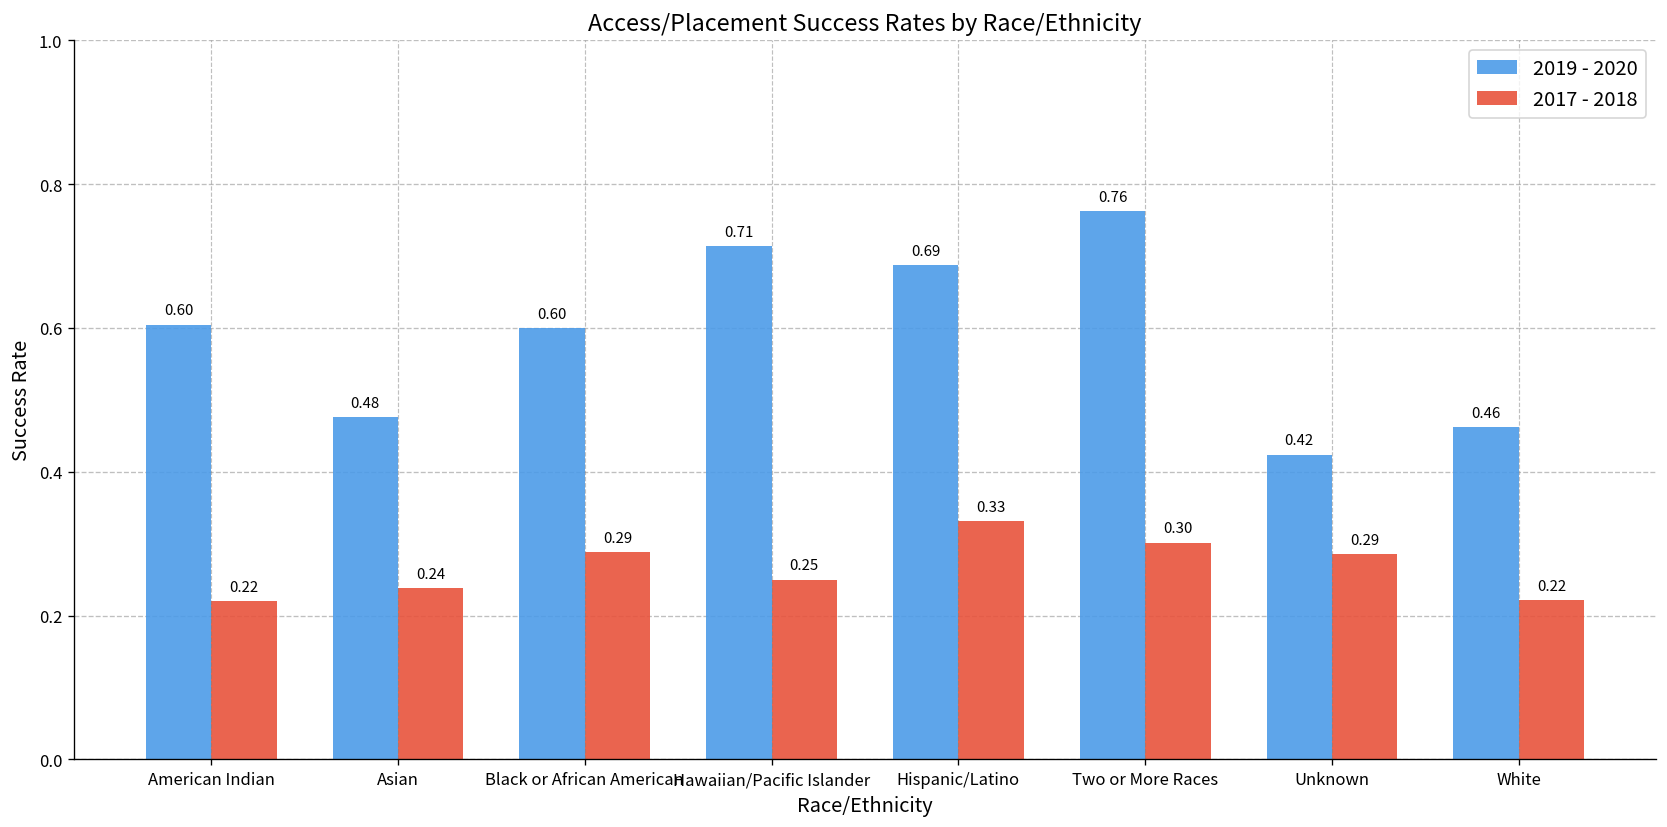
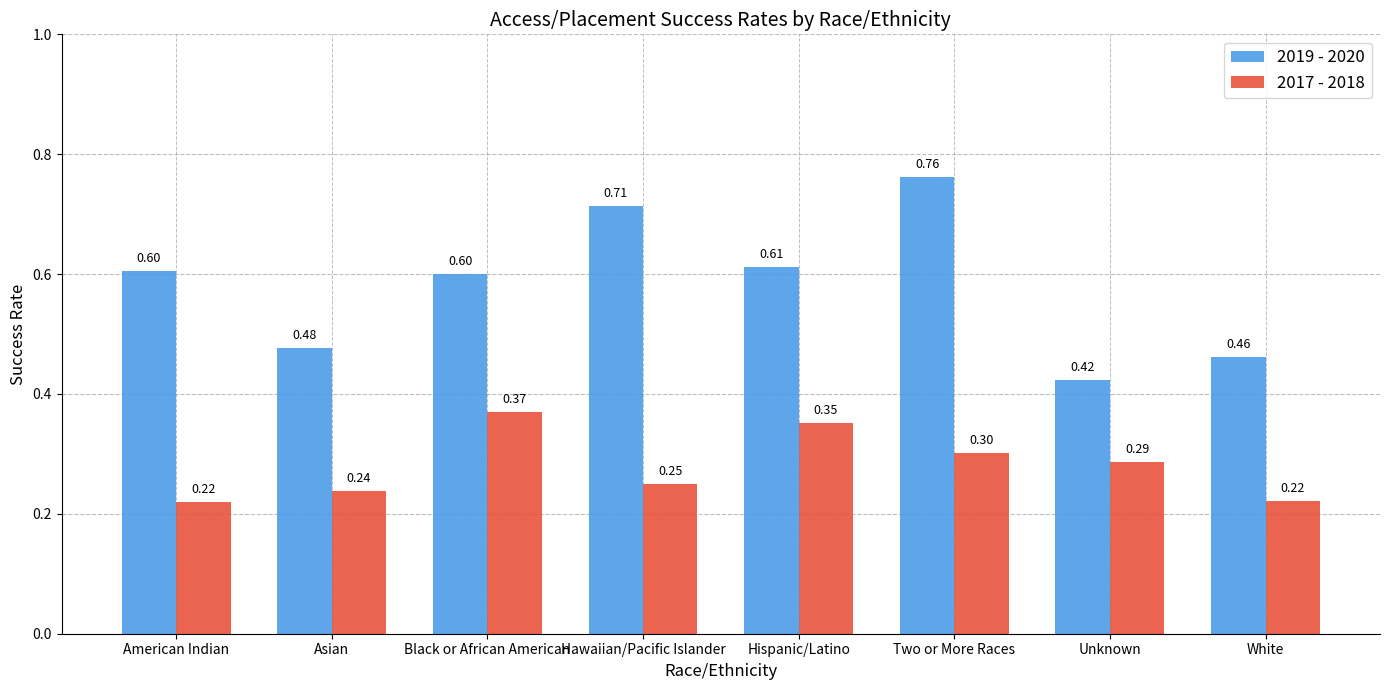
  {
    "2019 - 2020": {
      "American Indian": 0.60,
      "Asian": 0.48,
      "Black or African American": 0.60,
      "Hawaiian/Pacific Islander": 0.71,
-     "Hispanic/Latino": 0.69,
+     "Hispanic/Latino": 0.61,
      "Two or More Races": 0.76,
      "Unknown": 0.42,
      "White": 0.46
    },
    "2017 - 2018": {
      "American Indian": 0.22,
      "Asian": 0.24,
-     "Black or African American": 0.29,
+     "Black or African American": 0.37,
      "Hawaiian/Pacific Islander": 0.25,
-     "Hispanic/Latino": 0.33,
+     "Hispanic/Latino": 0.35,
      "Two or More Races": 0.30,
      "Unknown": 0.29,
      "White": 0.22
    }
  }
